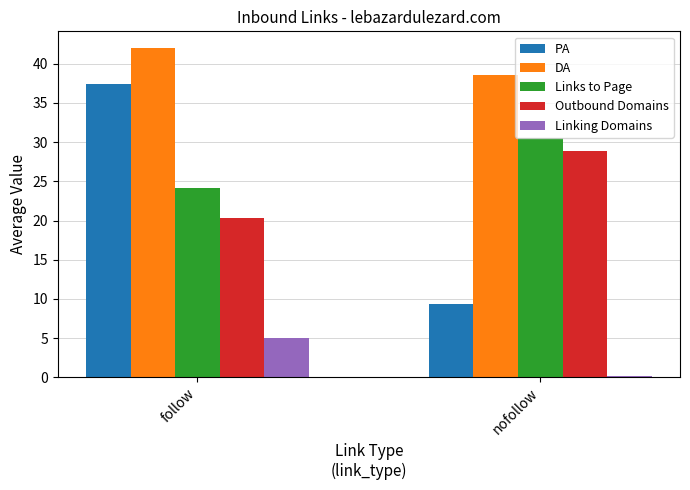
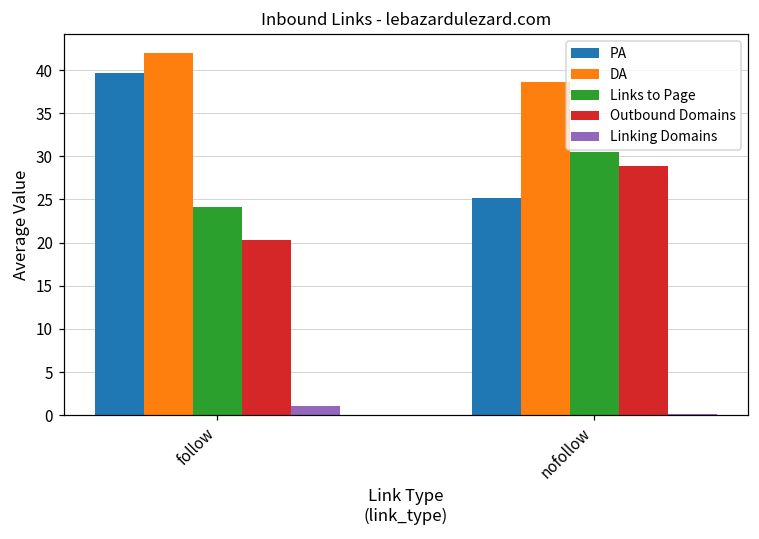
  {
    "PA": {
-     "follow": 37,
-     "nofollow": 9
+     "follow": 40,
+     "nofollow": 25
    },
    "DA": {
      "follow": 42,
      "nofollow": 39
    },
    "Links to Page": {
      "follow": 24,
      "nofollow": 31
    },
    "Outbound Domains": {
      "follow": 20,
      "nofollow": 29
    },
    "Linking Domains": {
-     "follow": 5
+     "follow": 1
    }
  }
